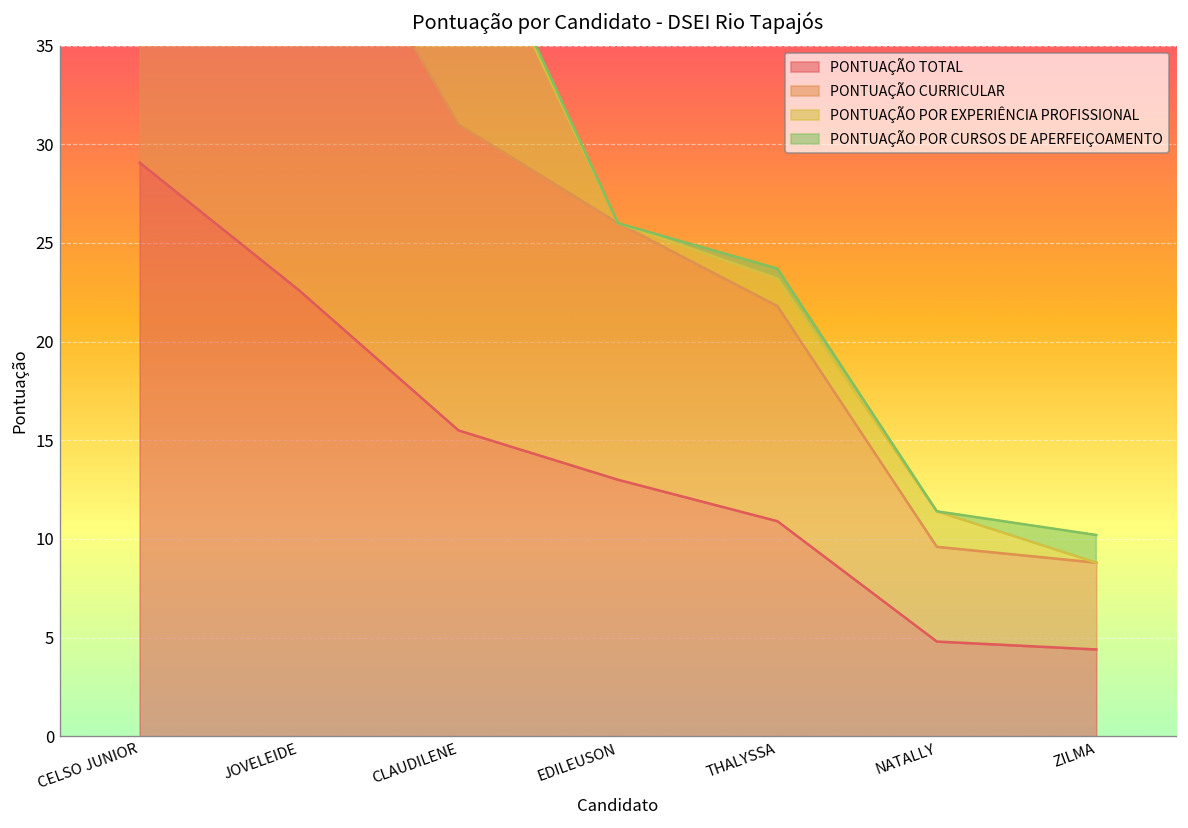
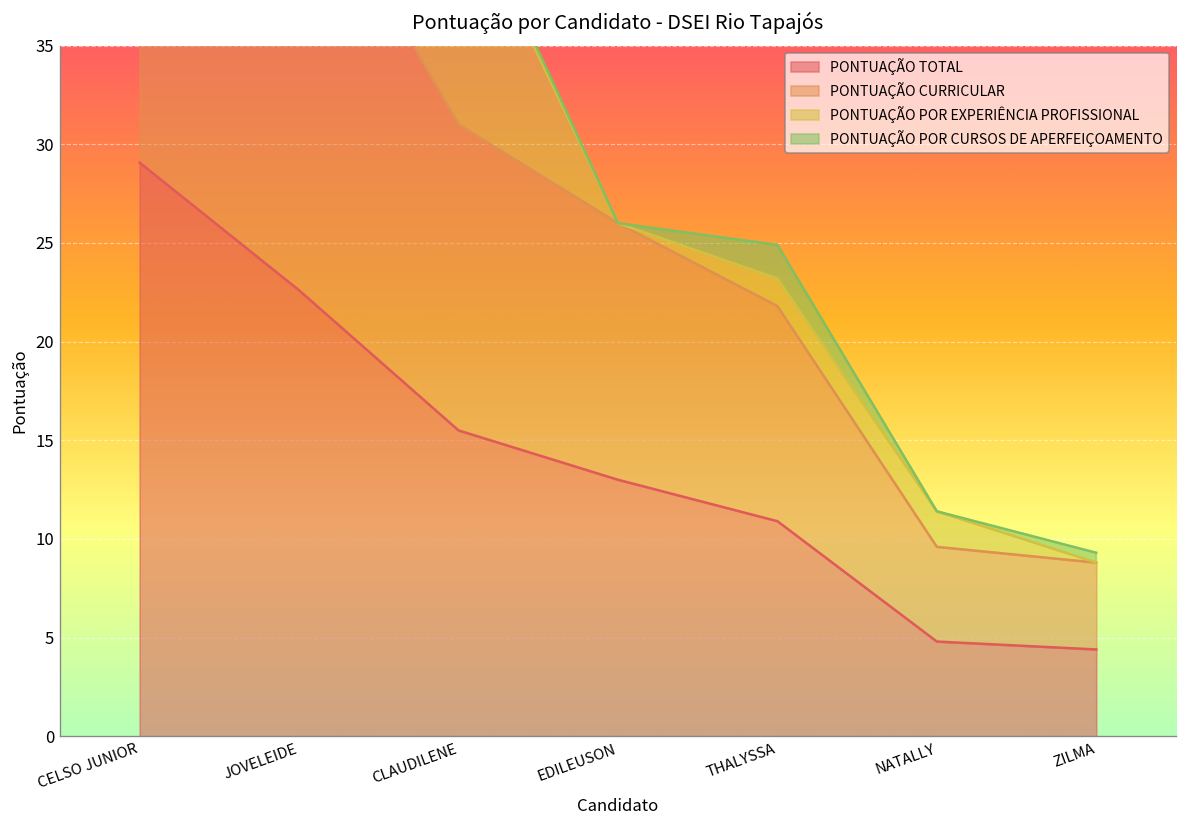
  {
    "PONTUAÇÃO POR CURSOS DE APERFEIÇOAMENTO": {
-     "THALYSSA": 0.5,
-     "ZILMA": 1.4
+     "THALYSSA": 1.7,
+     "ZILMA": 0.5
    }
  }
